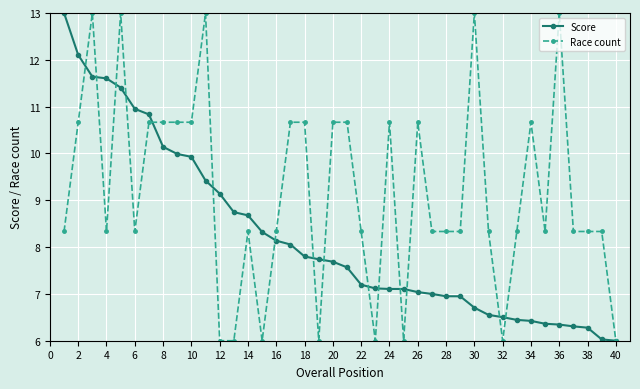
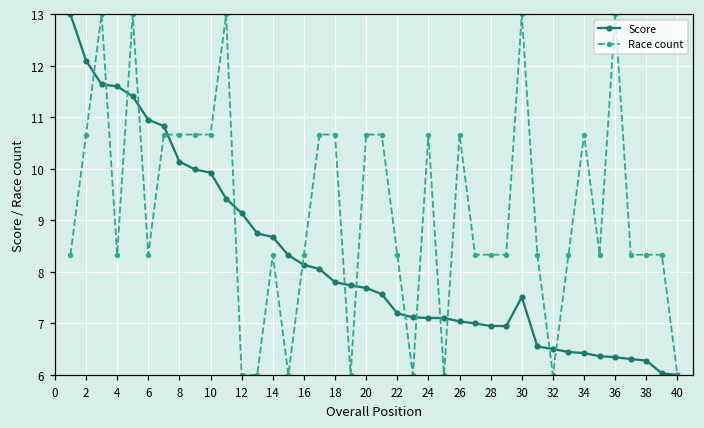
  {
    "Score": {
      "2": 12.1,
      "4": 11.6,
      "6": 11.0,
      "8": 10.1,
      "10": 9.9,
      "12": 9.1,
      "14": 8.7,
      "16": 8.1,
      "18": 7.8,
      "20": 7.7,
      "22": 7.2,
      "24": 7.1,
      "26": 7.0,
      "28": 7.0,
-     "30": 6.7,
+     "30": 7.5,
      "32": 6.5,
      "34": 6.4,
      "36": 6.3,
      "38": 6.3
    },
    "Race count": {
      "2": 10.7,
      "4": 8.3,
      "6": 8.3,
      "8": 10.7,
      "10": 10.7,
      "12": 6.0,
      "14": 8.3,
      "16": 8.3,
      "18": 10.7,
      "20": 10.7,
      "22": 8.3,
      "24": 10.7,
      "26": 10.7,
      "28": 8.3,
      "30": 13.0,
      "32": 6.0,
      "34": 10.7,
      "36": 13.0,
      "38": 8.3
    }
  }
